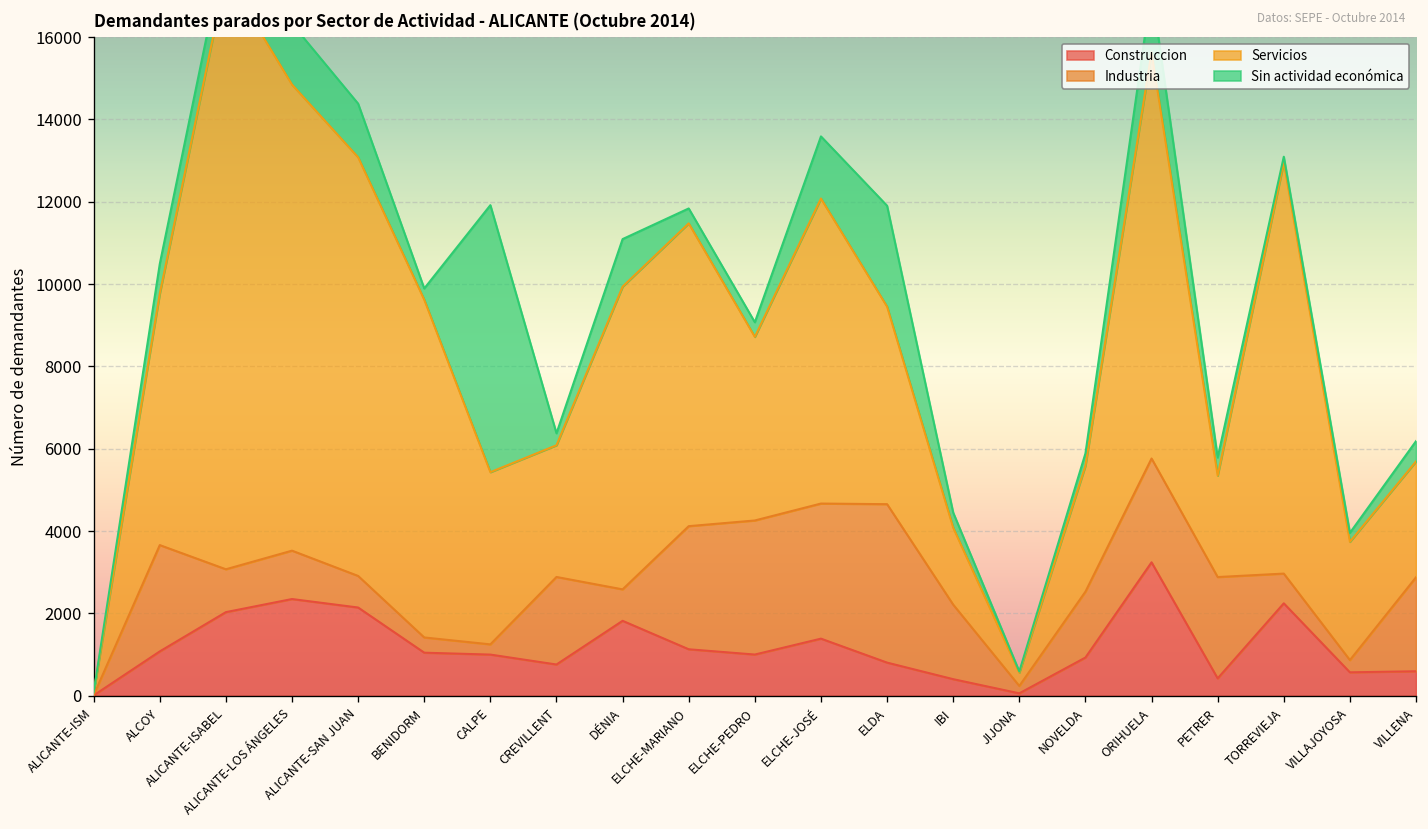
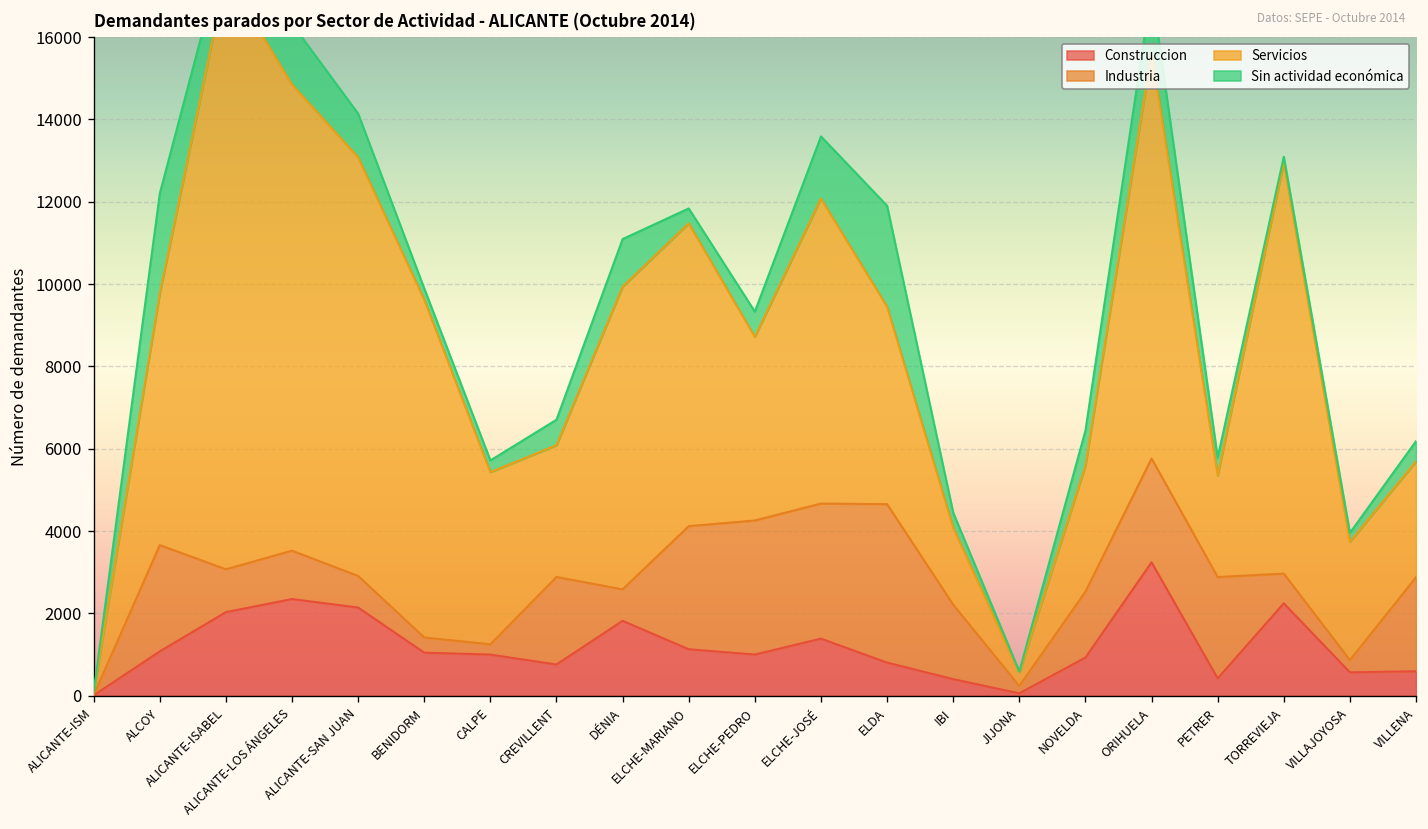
  {
    "Sin actividad económica": {
-     "ALCOY": 700,
-     "ALICANTE-SAN JUAN": 1300,
+     "ALCOY": 2400,
+     "ALICANTE-SAN JUAN": 1100,
      "BENIDORM": 300,
-     "CALPE": 6500,
-     "CREVILLENT": 300,
+     "CALPE": 300,
+     "CREVILLENT": 600,
      "DÉNIA": 1200,
      "ELCHE-MARIANO": 400,
-     "ELCHE-PEDRO": 400,
+     "ELCHE-PEDRO": 600,
      "ELCHE-JOSÉ": 1500,
      "ELDA": 2500,
      "IBI": 400,
-     "NOVELDA": 300,
+     "NOVELDA": 900,
      "PETRER": 400,
      "TORREVIEJA": 100,
      "VILLAJOYOSA": 200,
      "VILLENA": 500
    }
  }
